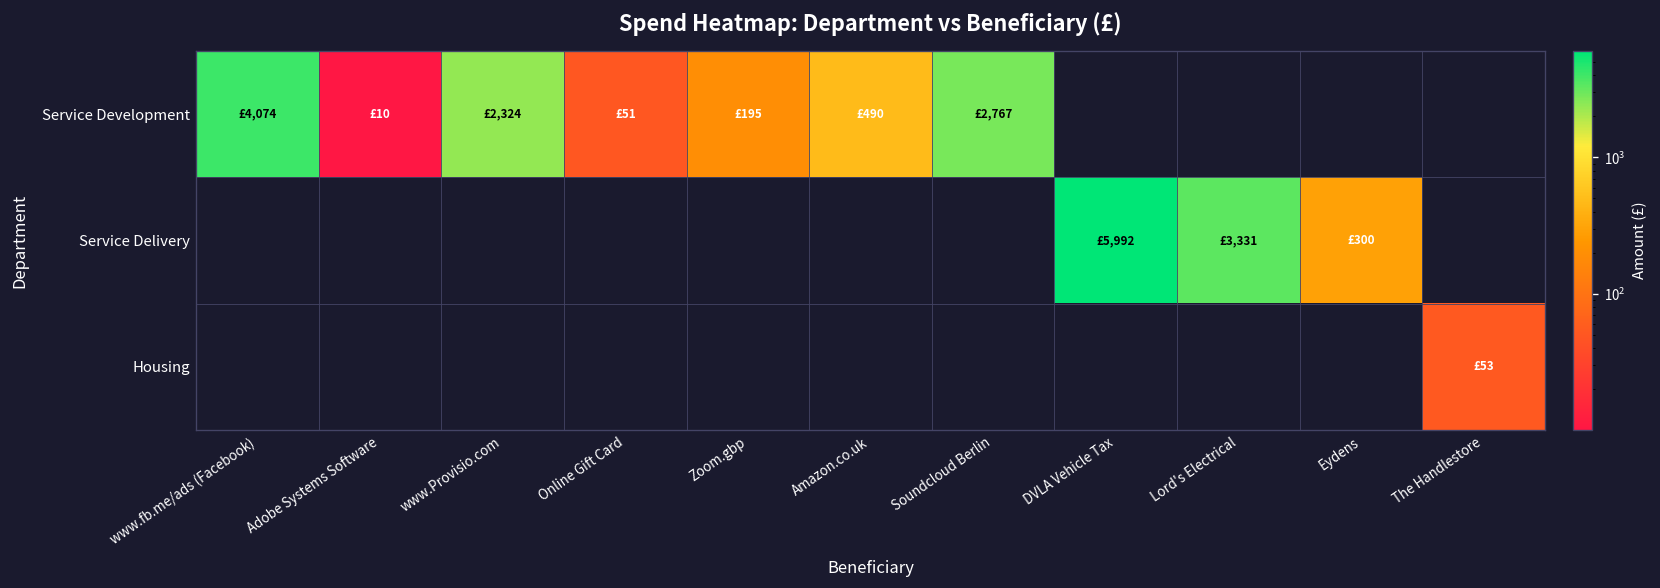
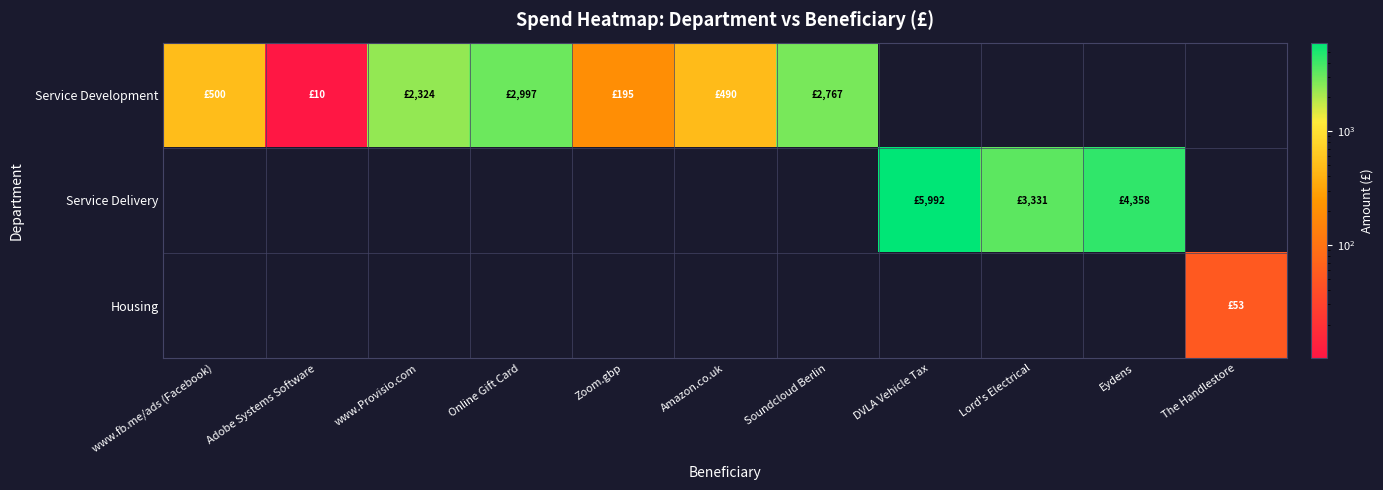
  {
    "Service Development": {
-     "www.fb.me/ads (Facebook)": "£4,074",
+     "www.fb.me/ads (Facebook)": "£500",
      "Adobe Systems Software": "£10",
      "www.Provisio.com": "£2,324",
-     "Online Gift Card": "£51",
+     "Online Gift Card": "£2,997",
      "Zoom.gbp": "£195",
      "Amazon.co.uk": "£490",
      "Soundcloud Berlin": "£2,767"
    },
    "Service Delivery": {
      "DVLA Vehicle Tax": "£5,992",
      "Lord's Electrical": "£3,331",
-     "Eydens": "£300"
+     "Eydens": "£4,358"
    },
    "Housing": {
      "The Handlestore": "£53"
    }
  }
